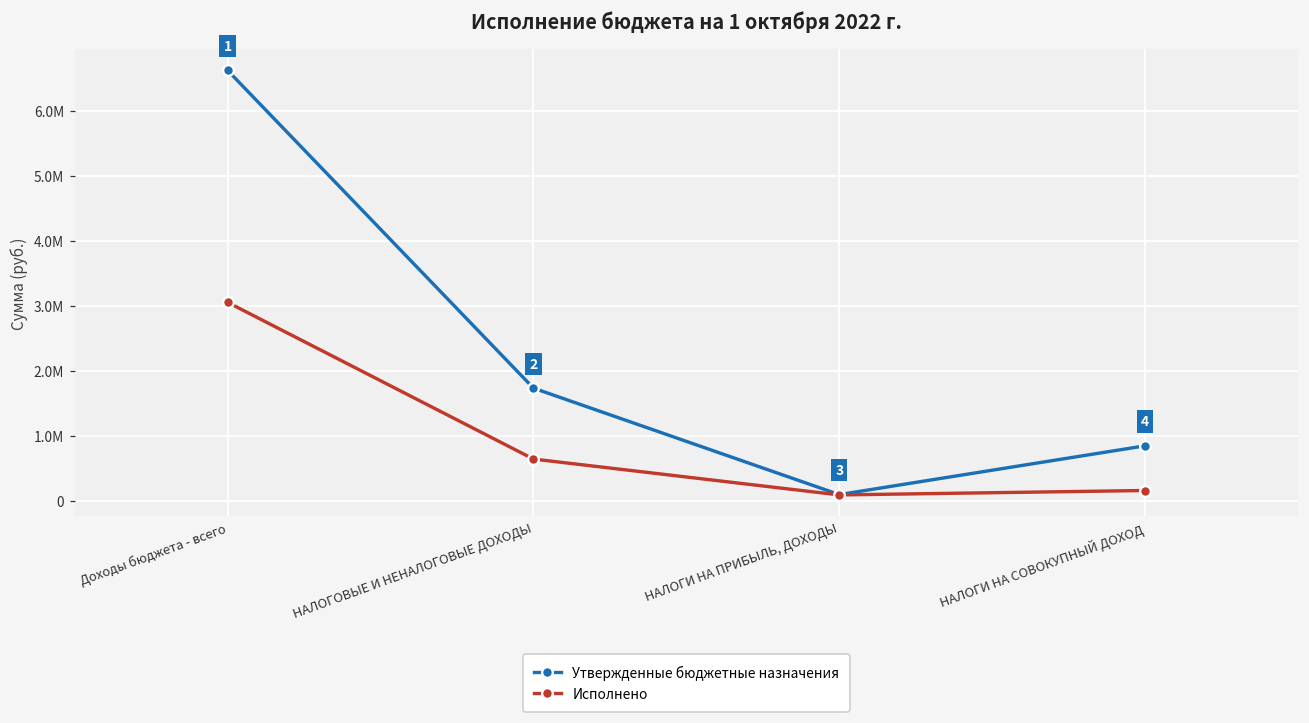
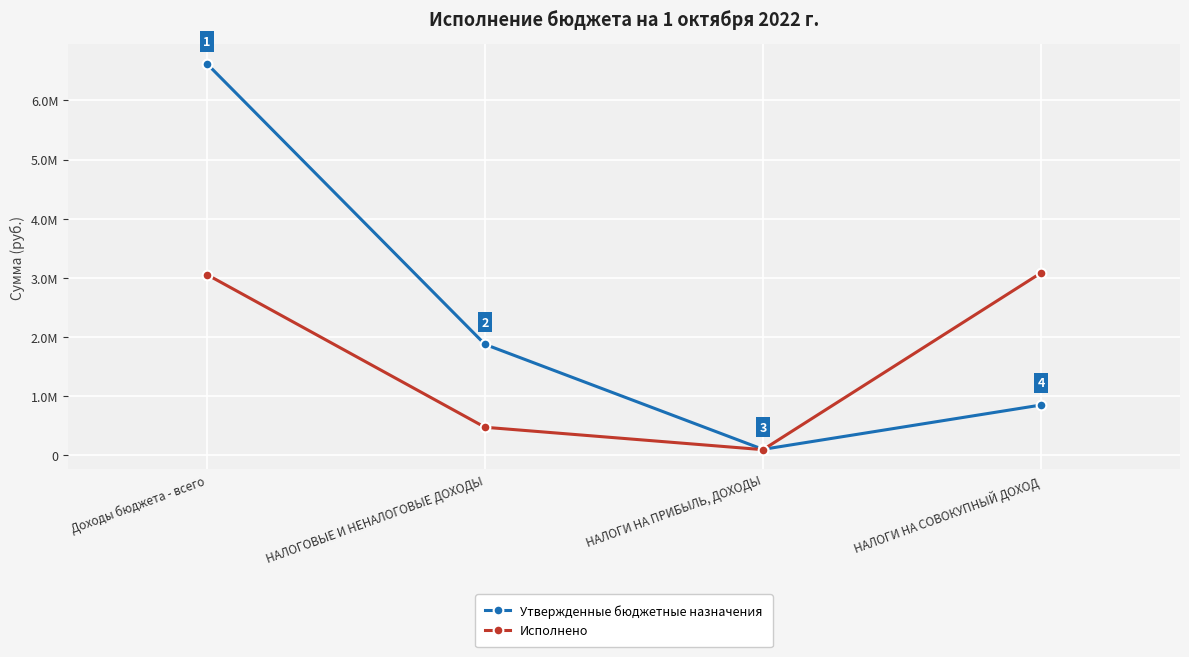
  {
    "Утвержденные бюджетные назначения": {
-     "НАЛОГОВЫЕ И НЕНАЛОГОВЫЕ ДОХОДЫ": "1.7М"
+     "НАЛОГОВЫЕ И НЕНАЛОГОВЫЕ ДОХОДЫ": "1.9М"
    },
    "Исполнено": {
      "Доходы бюджета - всего": "3.1М",
-     "НАЛОГОВЫЕ И НЕНАЛОГОВЫЕ ДОХОДЫ": "0.6М",
-     "НАЛОГИ НА СОВОКУПНЫЙ ДОХОД": "0.2М"
+     "НАЛОГОВЫЕ И НЕНАЛОГОВЫЕ ДОХОДЫ": "0.5М",
+     "НАЛОГИ НА СОВОКУПНЫЙ ДОХОД": "3.1М"
    }
  }
